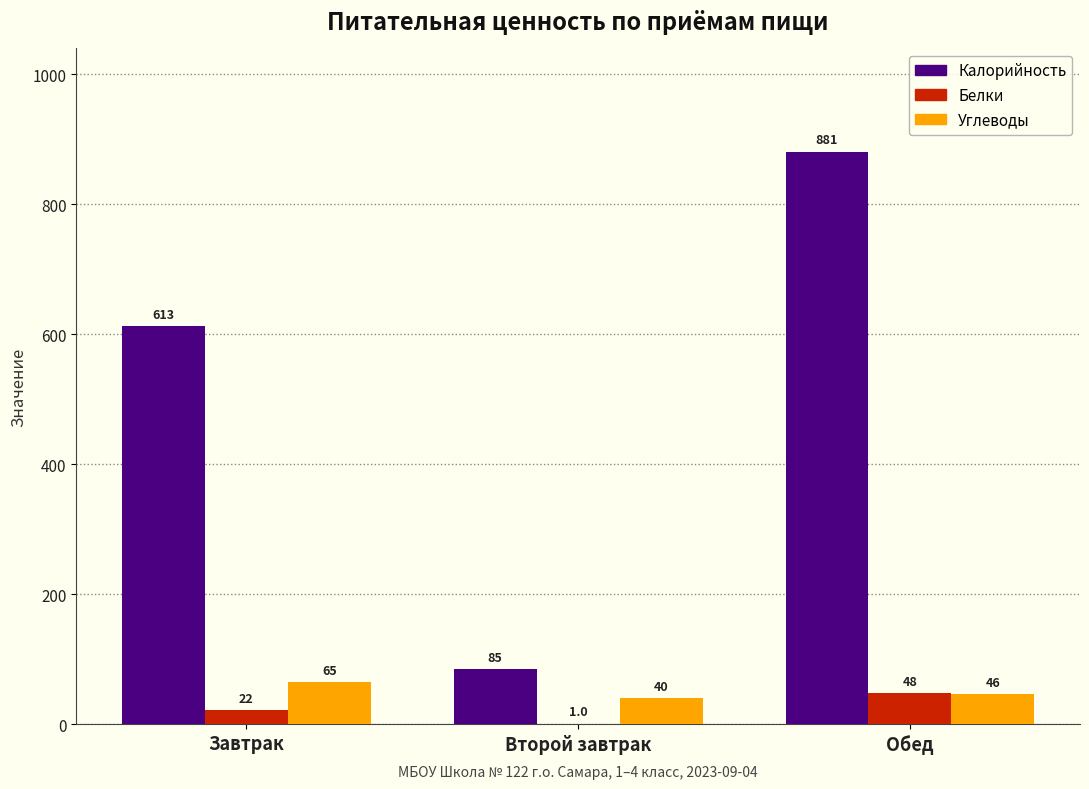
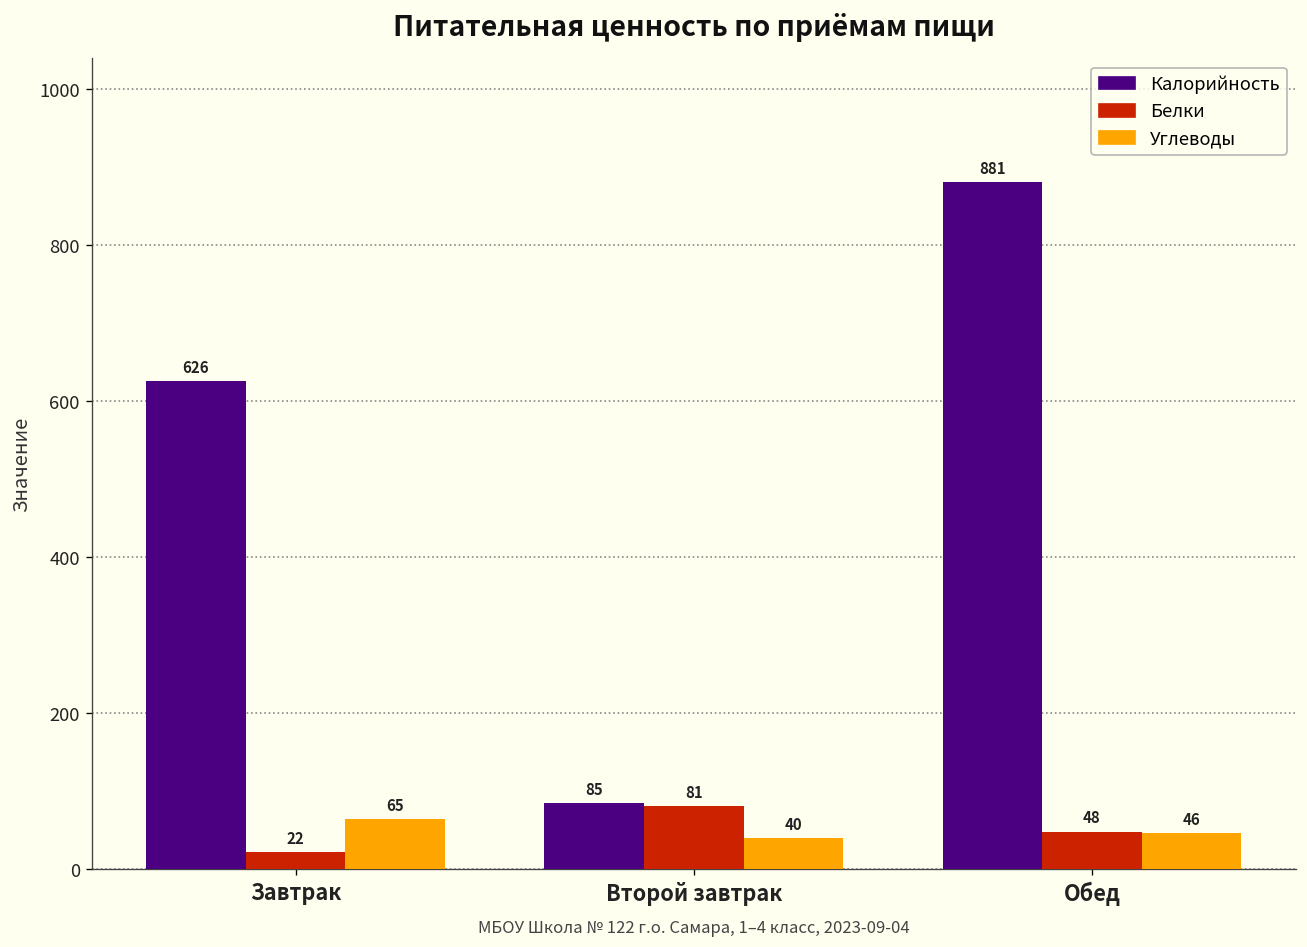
  {
    "Калорийность": {
-     "Завтрак": 613,
+     "Завтрак": 626,
      "Второй завтрак": 85,
      "Обед": 881
    },
    "Белки": {
      "Завтрак": 22,
-     "Второй завтрак": 1.0,
+     "Второй завтрак": 81,
      "Обед": 48
    },
    "Углеводы": {
      "Завтрак": 65,
      "Второй завтрак": 40,
      "Обед": 46
    }
  }
